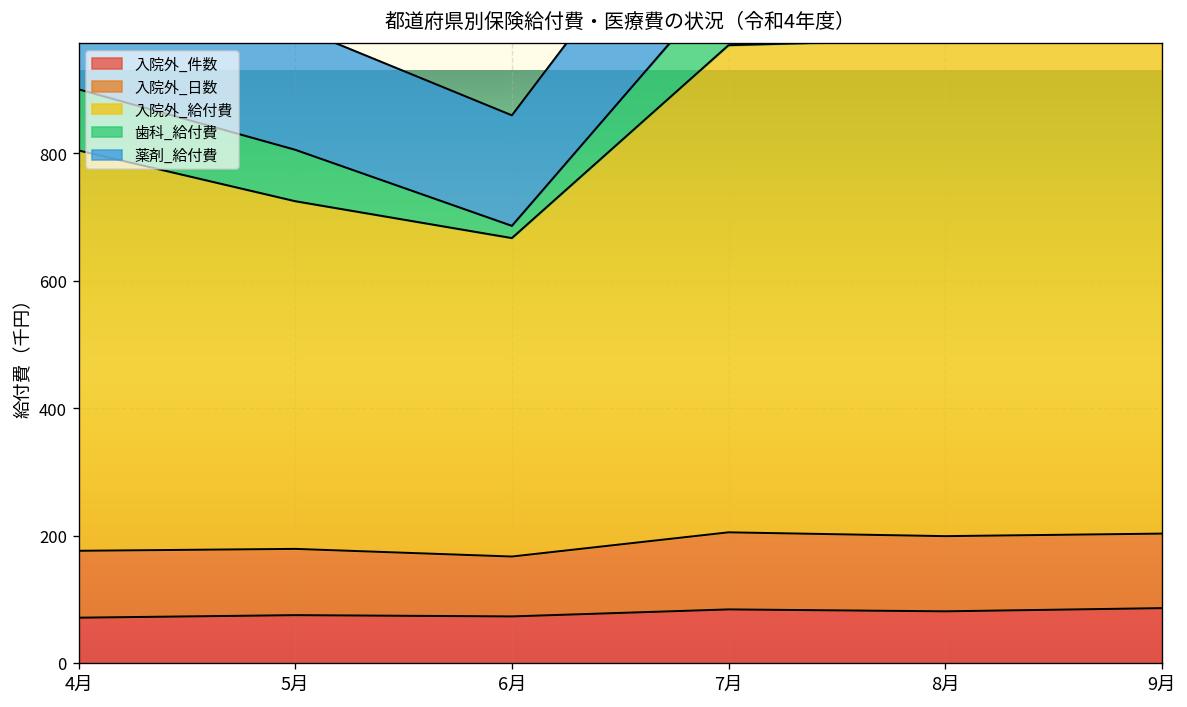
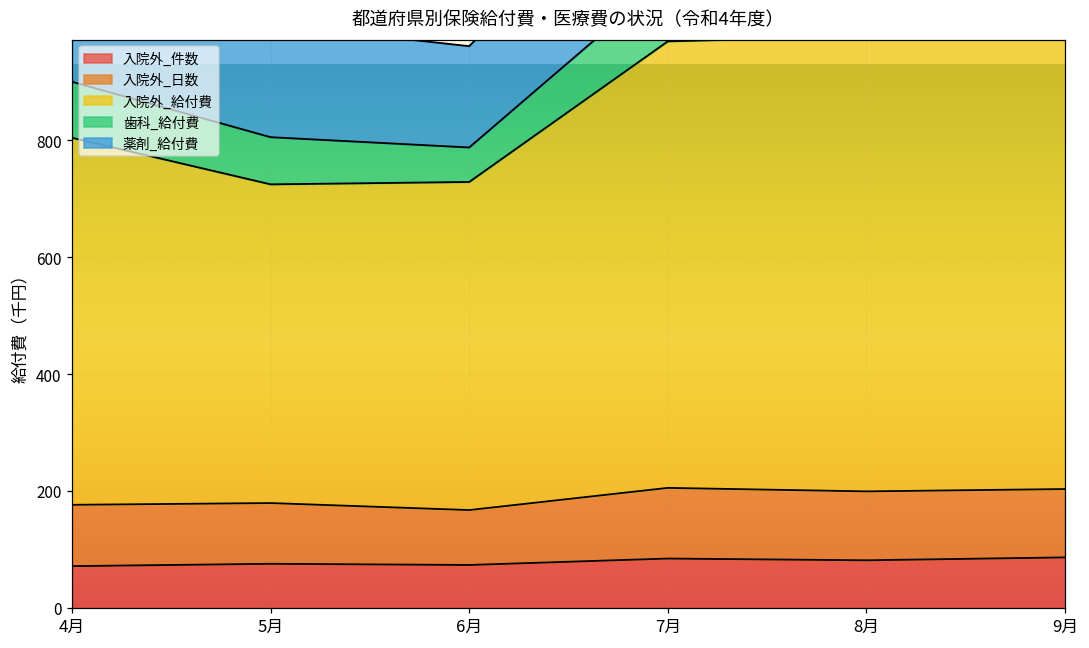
  {
    "入院外_給付費": {
      "4月": 630,
      "5月": 550,
-     "6月": 500,
+     "6月": 560,
      "7月": 760
    },
    "歯科_給付費": {
      "4月": 100,
      "5月": 80,
-     "6月": 20
+     "6月": 60
    },
    "薬剤_給付費": {
      "6月": 170
    }
  }
